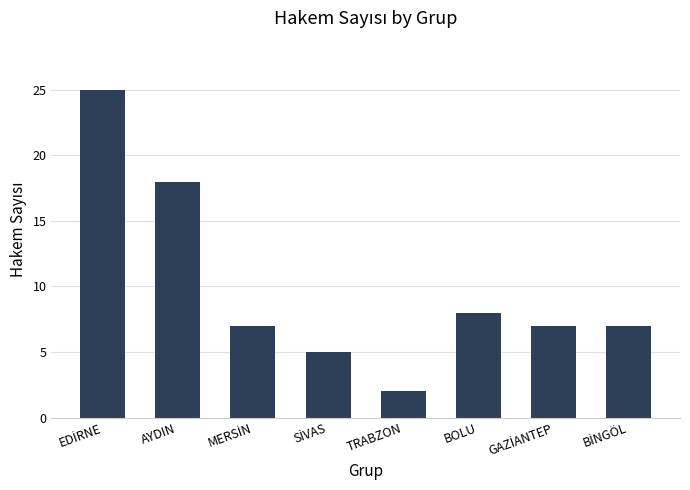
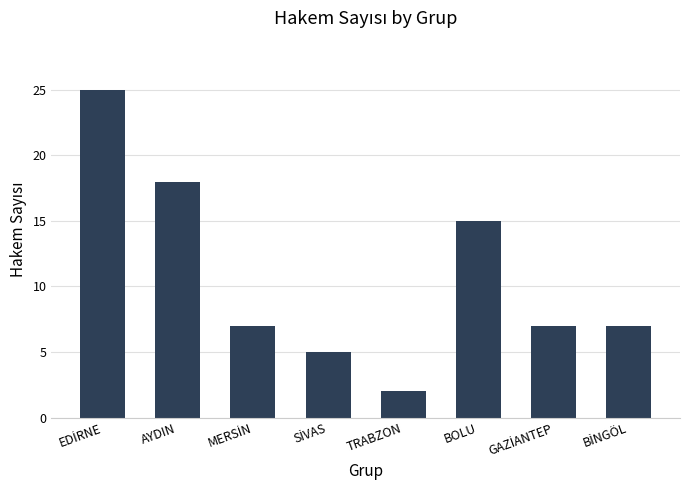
  {
    "EDİRNE": 25,
    "AYDIN": 18,
    "MERSİN": 7,
    "SİVAS": 5,
    "TRABZON": 2,
-   "BOLU": 8,
+   "BOLU": 15,
    "GAZİANTEP": 7,
    "BİNGÖL": 7
  }
